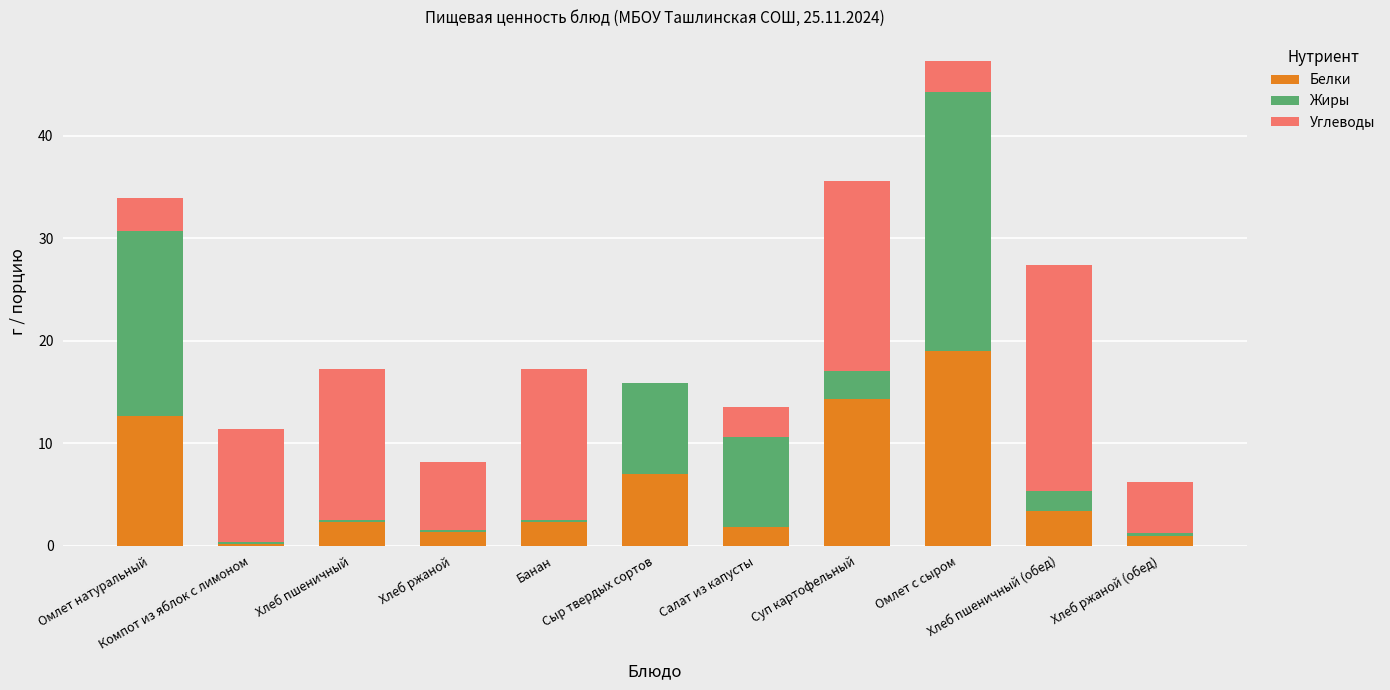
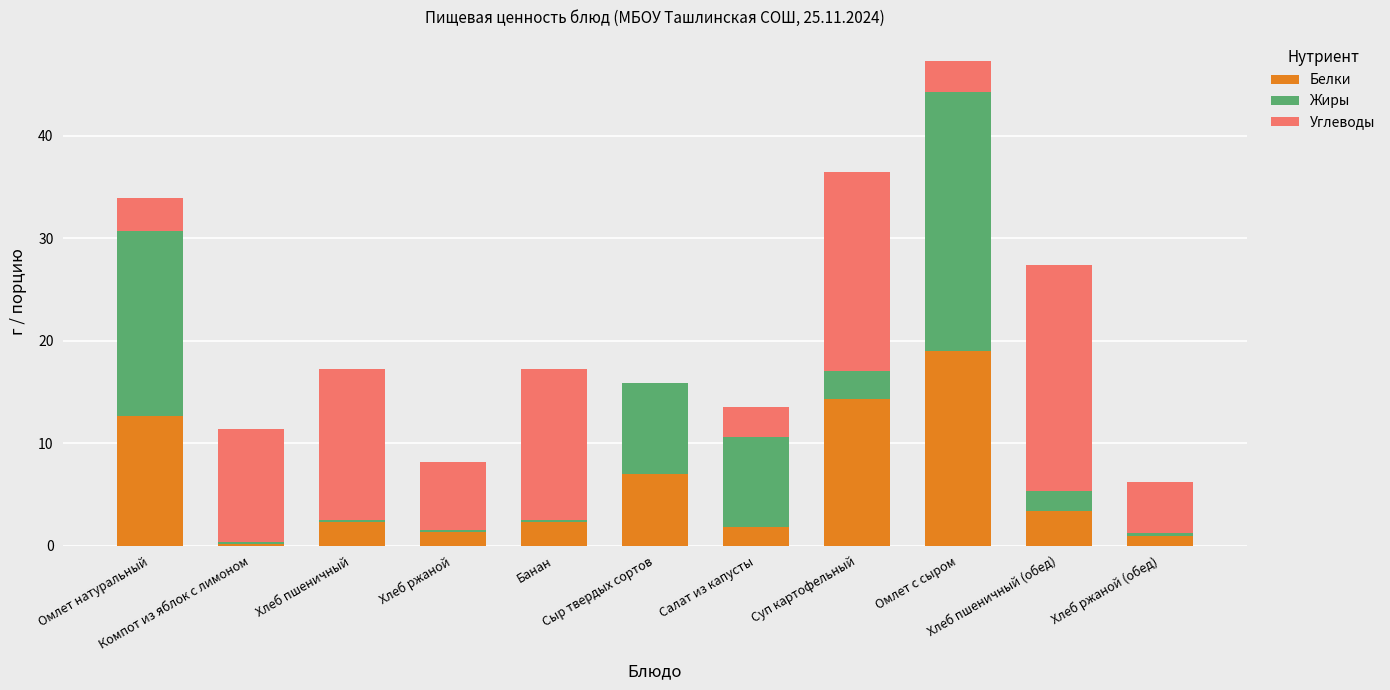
  {
    "Белки": {
      "Омлет натуральный": 12.7,
      "Хлеб пшеничный": 2.3,
      "Хлеб ржаной": 1.3,
      "Банан": 2.3,
      "Сыр твердых сортов": 7.0,
      "Салат из капусты": 1.8,
      "Суп картофельный": 14.3,
      "Омлет с сыром": 19.0,
      "Хлеб пшеничный (обед)": 3.4,
      "Хлеб ржаной (обед)": 1.0
    },
    "Жиры": {
      "Омлет натуральный": 18.0,
      "Сыр твердых сортов": 8.9,
      "Салат из капусты": 8.8,
      "Суп картофельный": 2.8,
      "Омлет с сыром": 25.3,
      "Хлеб пшеничный (обед)": 1.9
    },
    "Углеводы": {
      "Омлет натуральный": 3.2,
      "Компот из яблок с лимоном": 11.0,
      "Хлеб пшеничный": 14.8,
      "Хлеб ржаной": 6.7,
      "Банан": 14.8,
      "Сыр твердых сортов": 0.0,
      "Салат из капусты": 2.9,
-     "Суп картофельный": 18.5,
+     "Суп картофельный": 19.4,
      "Омлет с сыром": 3.0,
      "Хлеб пшеничный (обед)": 22.1,
      "Хлеб ржаной (обед)": 5.0
    }
  }
